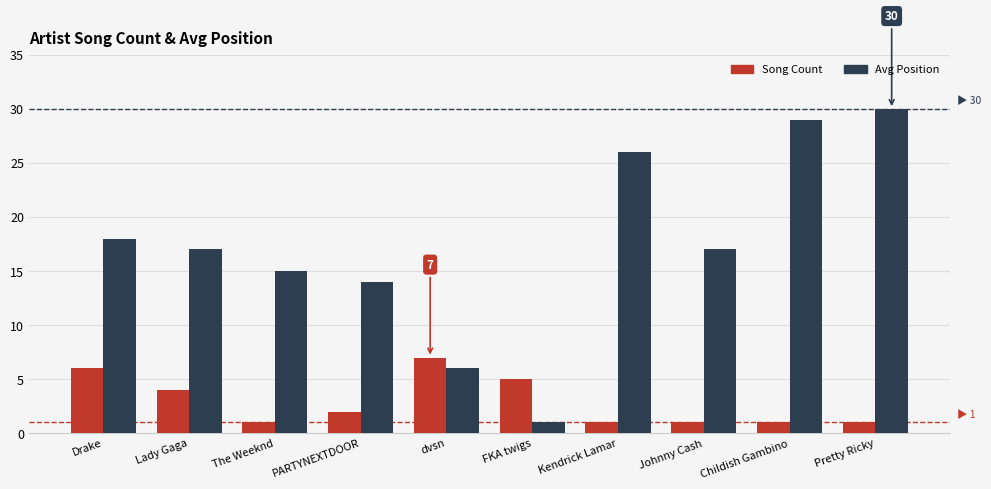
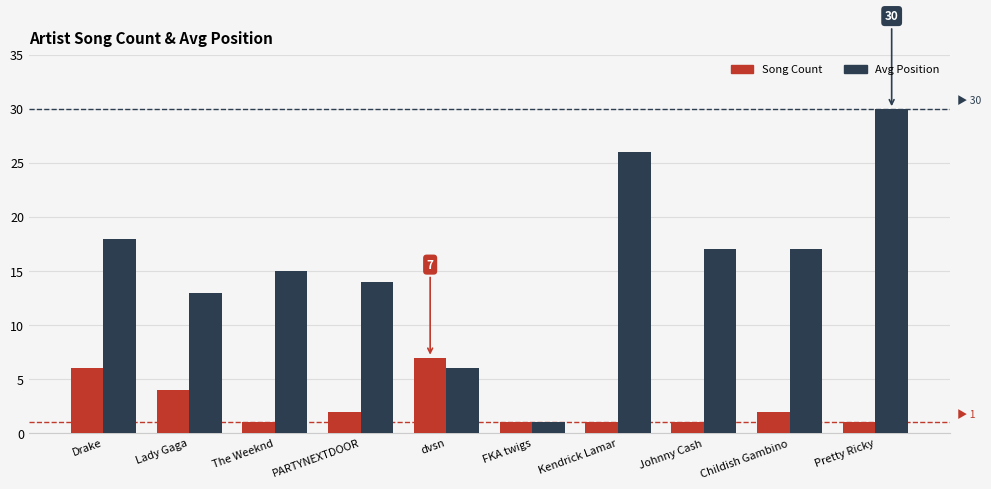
  {
    "Song Count": {
      "Drake": 6,
      "Lady Gaga": 4,
      "The Weeknd": 1,
      "PARTYNEXTDOOR": 2,
      "dvsn": 7,
-     "FKA twigs": 5,
+     "FKA twigs": 1,
      "Kendrick Lamar": 1,
      "Johnny Cash": 1,
-     "Childish Gambino": 1,
+     "Childish Gambino": 2,
      "Pretty Ricky": 1
    },
    "Avg Position": {
      "Drake": 18,
-     "Lady Gaga": 17,
+     "Lady Gaga": 13,
      "The Weeknd": 15,
      "PARTYNEXTDOOR": 14,
      "dvsn": 6,
      "FKA twigs": 1,
      "Kendrick Lamar": 26,
      "Johnny Cash": 17,
-     "Childish Gambino": 29,
+     "Childish Gambino": 17,
      "Pretty Ricky": 30
    }
  }
